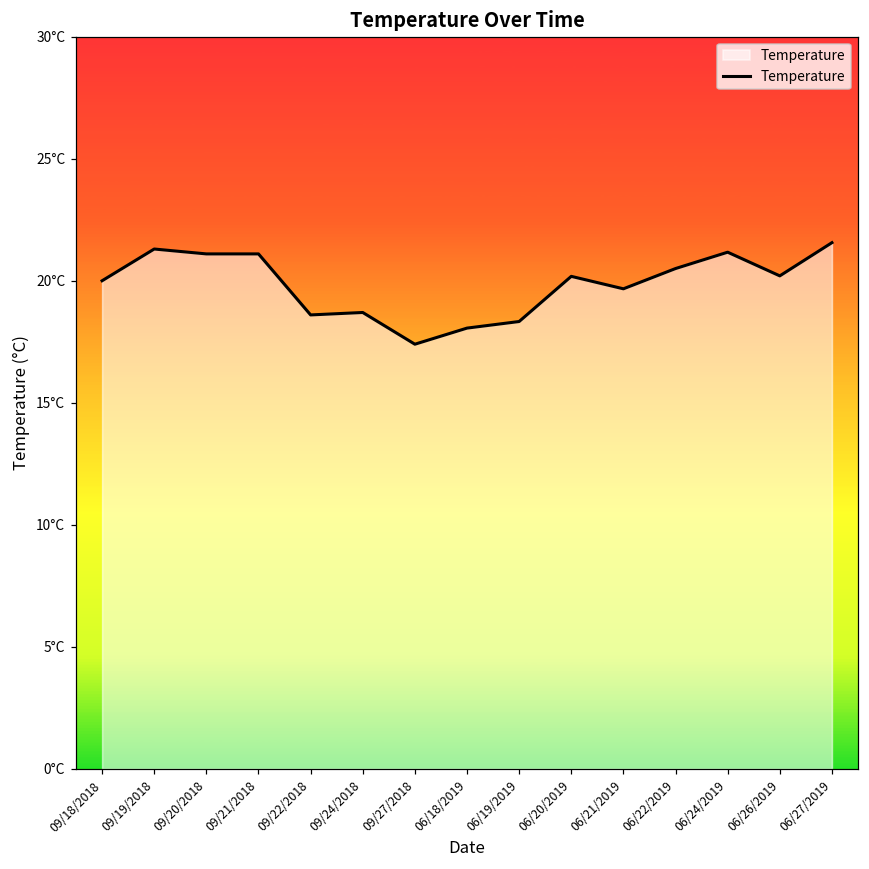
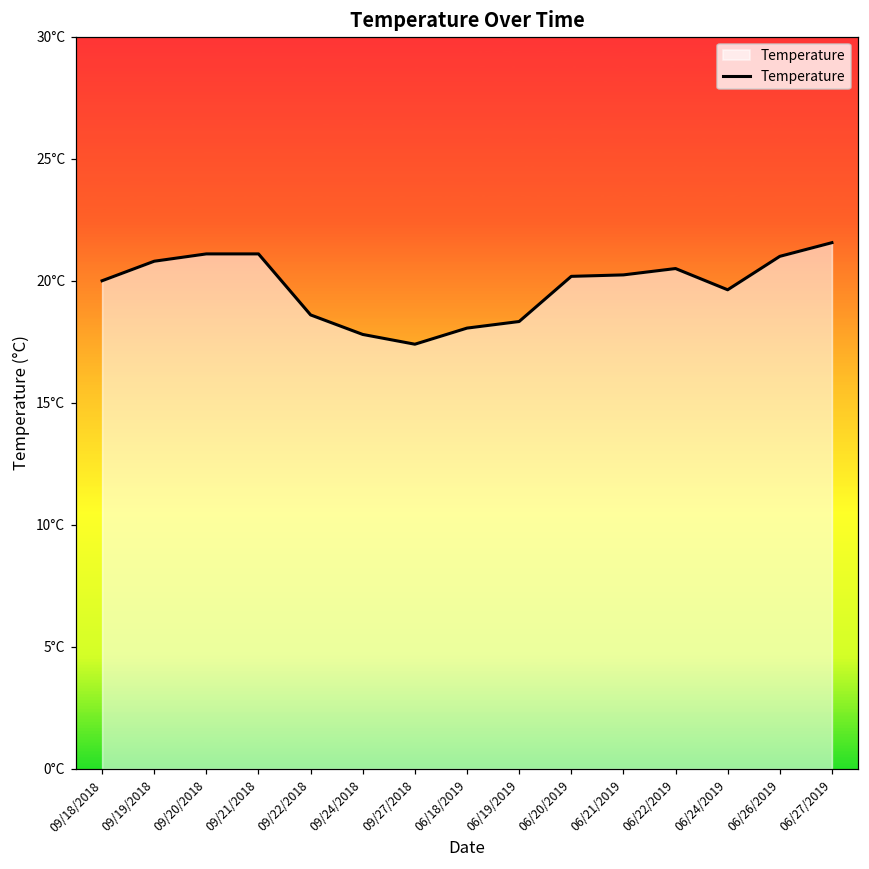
  {
    "09/18/2018": "20.0°C",
-   "09/19/2018": "21.3°C",
+   "09/19/2018": "20.8°C",
    "09/20/2018": "21.1°C",
    "09/21/2018": "21.1°C",
    "09/22/2018": "18.6°C",
-   "09/24/2018": "18.7°C",
+   "09/24/2018": "17.8°C",
    "09/27/2018": "17.4°C",
    "06/18/2019": "18.1°C",
    "06/19/2019": "18.3°C",
    "06/20/2019": "20.2°C",
-   "06/21/2019": "19.7°C",
+   "06/21/2019": "20.2°C",
    "06/22/2019": "20.5°C",
-   "06/24/2019": "21.2°C",
-   "06/26/2019": "20.2°C",
+   "06/24/2019": "19.6°C",
+   "06/26/2019": "21.0°C",
    "06/27/2019": "21.6°C"
  }
